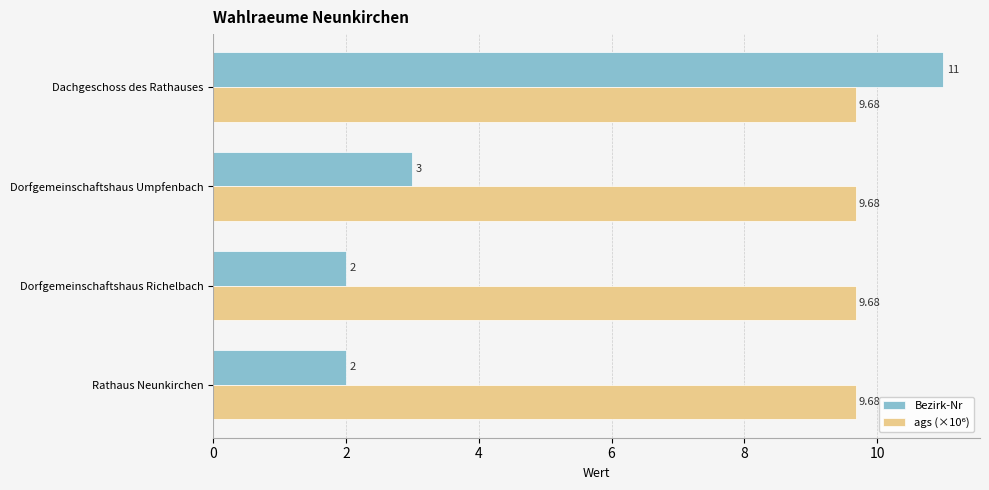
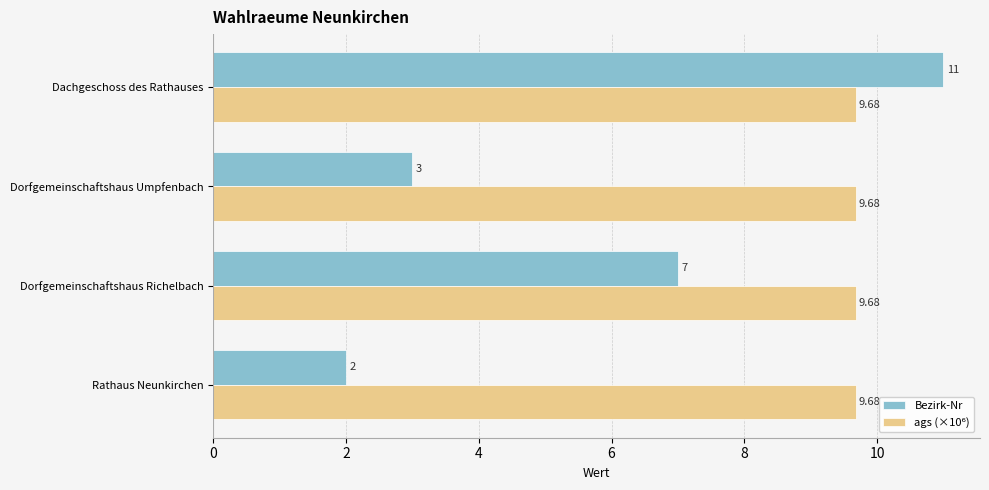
  {
    "Bezirk-Nr": {
      "Dachgeschoss des Rathauses": 11,
      "Dorfgemeinschaftshaus Umpfenbach": 3,
-     "Dorfgemeinschaftshaus Richelbach": 2,
+     "Dorfgemeinschaftshaus Richelbach": 7,
      "Rathaus Neunkirchen": 2
    },
    "ags (×10⁶)": {
      "Dachgeschoss des Rathauses": 9.68,
      "Dorfgemeinschaftshaus Umpfenbach": 9.68,
      "Dorfgemeinschaftshaus Richelbach": 9.68
    }
  }
